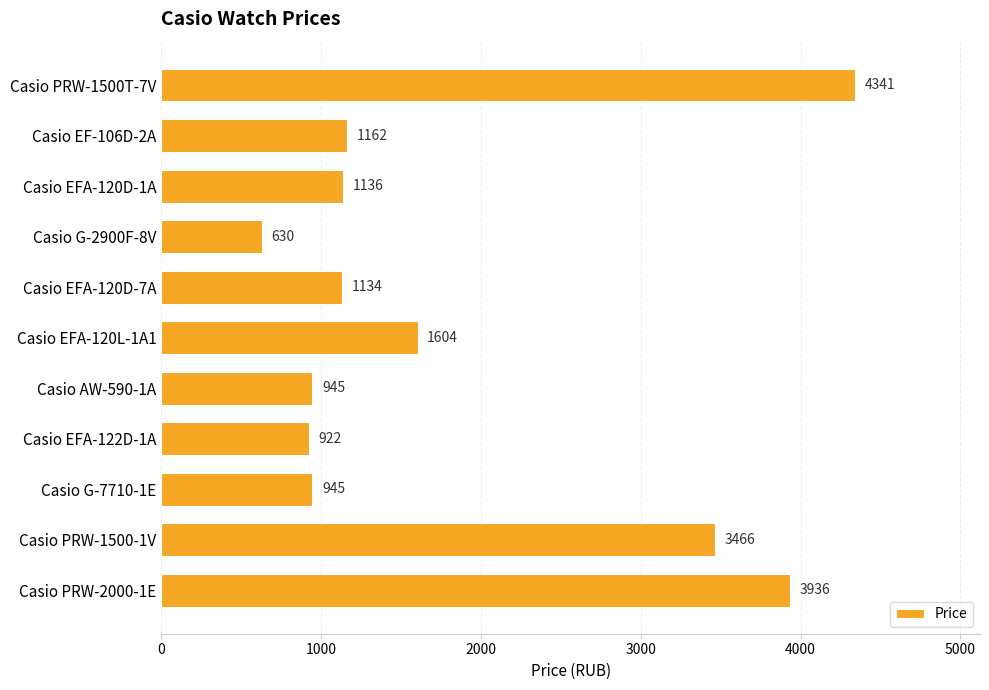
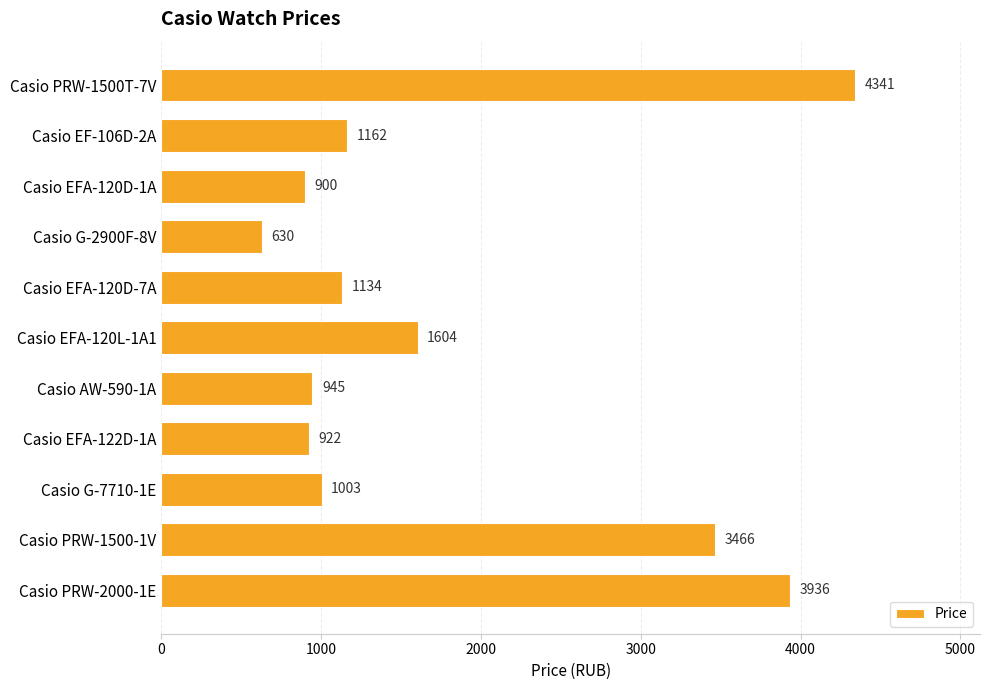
  {
    "Casio PRW-1500T-7V": 4341,
    "Casio EF-106D-2A": 1162,
-   "Casio EFA-120D-1A": 1136,
+   "Casio EFA-120D-1A": 900,
    "Casio G-2900F-8V": 630,
    "Casio EFA-120D-7A": 1134,
    "Casio EFA-120L-1A1": 1604,
    "Casio AW-590-1A": 945,
    "Casio EFA-122D-1A": 922,
-   "Casio G-7710-1E": 945,
+   "Casio G-7710-1E": 1003,
    "Casio PRW-1500-1V": 3466,
    "Casio PRW-2000-1E": 3936
  }
